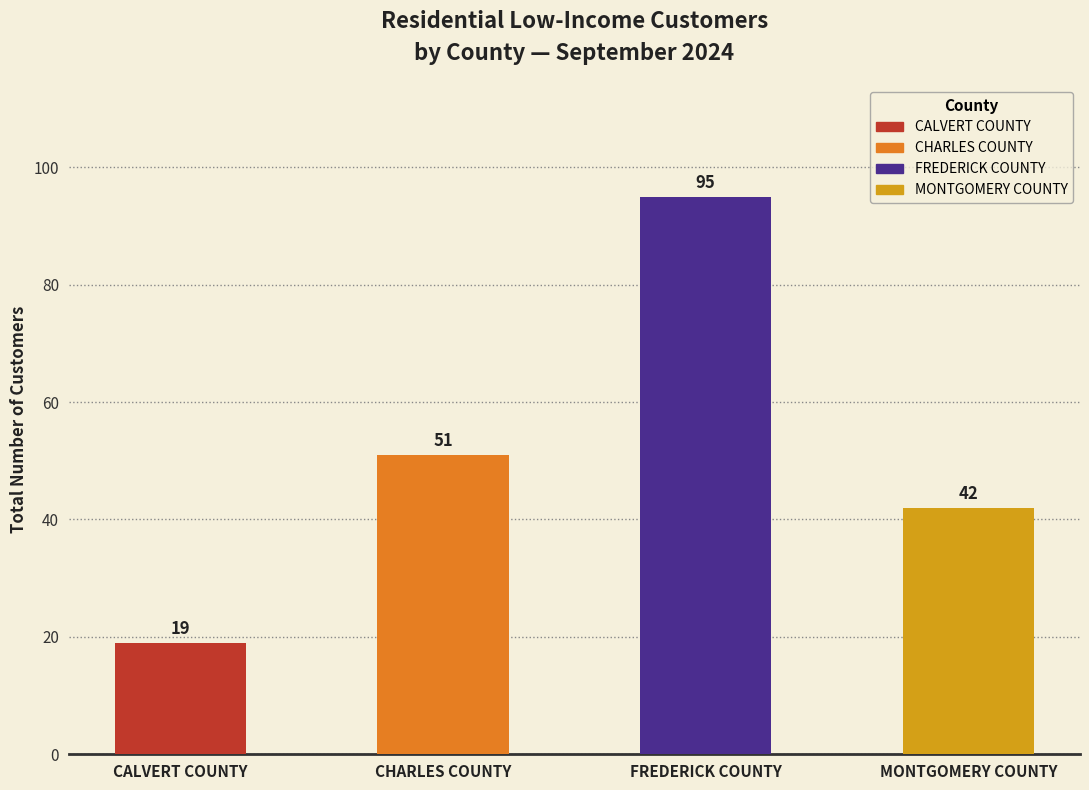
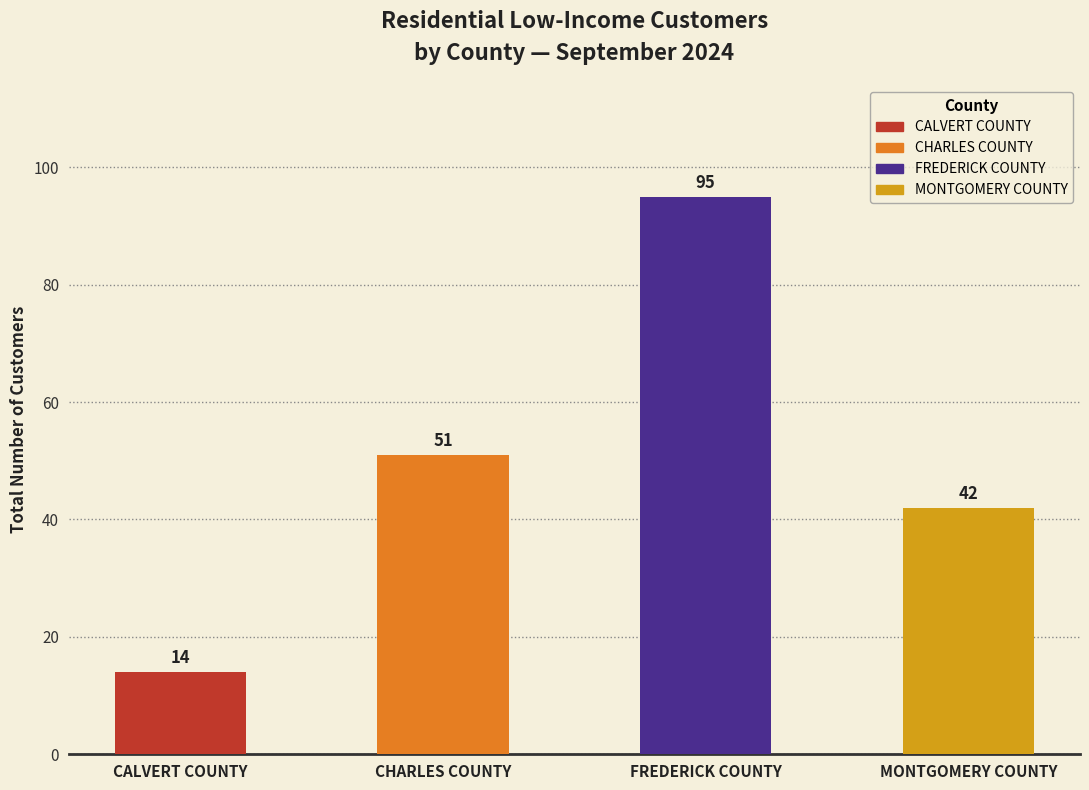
  {
-   "CALVERT COUNTY": 19,
+   "CALVERT COUNTY": 14,
    "CHARLES COUNTY": 51,
    "FREDERICK COUNTY": 95,
    "MONTGOMERY COUNTY": 42
  }
